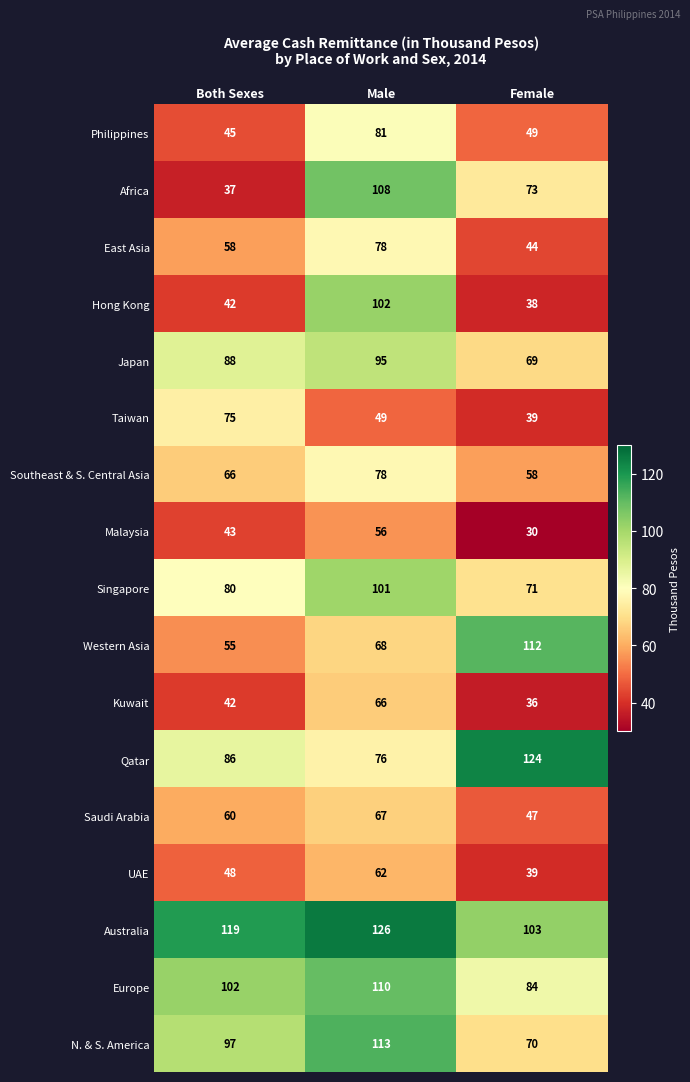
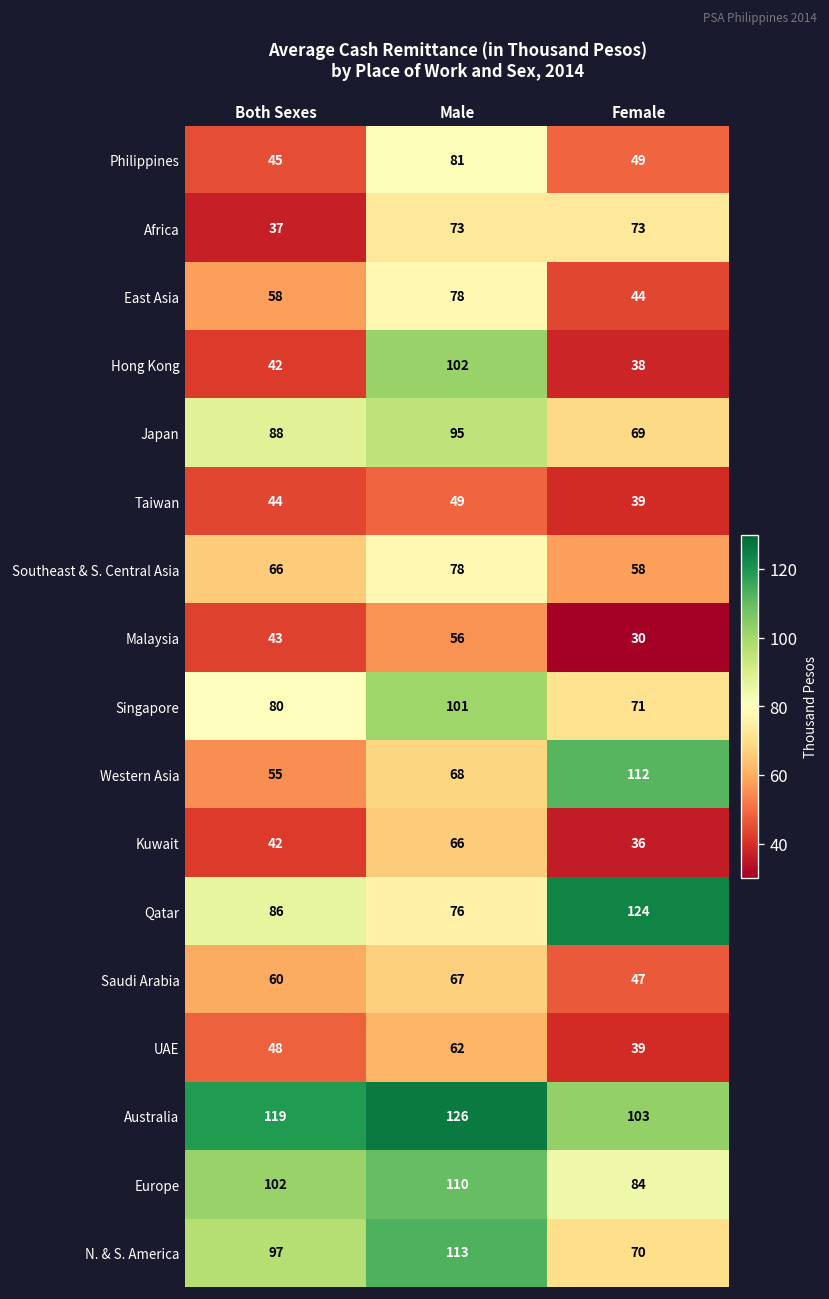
  {
    "Philippines": {
      "Both Sexes": 45,
      "Male": 81,
      "Female": 49
    },
    "Africa": {
      "Both Sexes": 37,
-     "Male": 108,
+     "Male": 73,
      "Female": 73
    },
    "East Asia": {
      "Both Sexes": 58,
      "Male": 78,
      "Female": 44
    },
    "Hong Kong": {
      "Both Sexes": 42,
      "Male": 102,
      "Female": 38
    },
    "Japan": {
      "Both Sexes": 88,
      "Male": 95,
      "Female": 69
    },
    "Taiwan": {
-     "Both Sexes": 75,
+     "Both Sexes": 44,
      "Male": 49,
      "Female": 39
    },
    "Southeast & S. Central Asia": {
      "Both Sexes": 66,
      "Male": 78,
      "Female": 58
    },
    "Malaysia": {
      "Both Sexes": 43,
      "Male": 56,
      "Female": 30
    },
    "Singapore": {
      "Both Sexes": 80,
      "Male": 101,
      "Female": 71
    },
    "Western Asia": {
      "Both Sexes": 55,
      "Male": 68,
      "Female": 112
    },
    "Kuwait": {
      "Both Sexes": 42,
      "Male": 66,
      "Female": 36
    },
    "Qatar": {
      "Both Sexes": 86,
      "Male": 76,
      "Female": 124
    },
    "Saudi Arabia": {
      "Both Sexes": 60,
      "Male": 67,
      "Female": 47
    },
    "UAE": {
      "Both Sexes": 48,
      "Male": 62,
      "Female": 39
    },
    "Australia": {
      "Both Sexes": 119,
      "Male": 126,
      "Female": 103
    },
    "Europe": {
      "Both Sexes": 102,
      "Male": 110,
      "Female": 84
    },
    "N. & S. America": {
      "Both Sexes": 97,
      "Male": 113,
      "Female": 70
    }
  }
